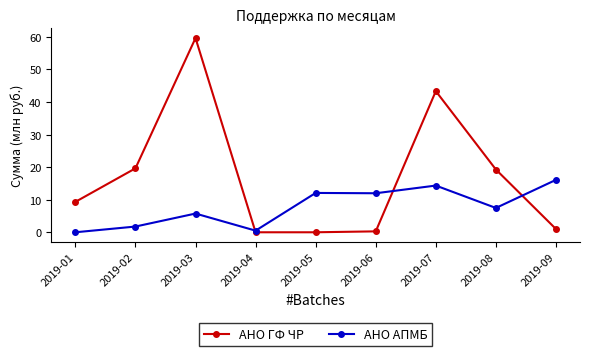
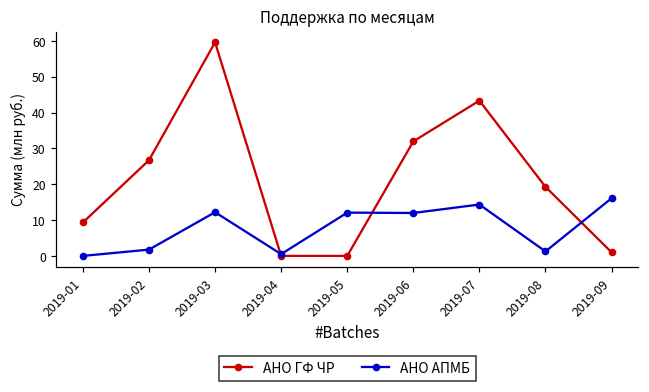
  {
    "АНО ГФ ЧР": {
      "2019-01": 9,
-     "2019-02": 20,
+     "2019-02": 27,
      "2019-03": 60,
      "2019-05": 0,
-     "2019-06": 0,
+     "2019-06": 32,
      "2019-07": 43,
      "2019-08": 19,
      "2019-09": 1
    },
    "АНО АПМБ": {
      "2019-01": 0,
      "2019-02": 2,
-     "2019-03": 6,
+     "2019-03": 12,
      "2019-05": 12,
      "2019-06": 12,
      "2019-07": 14,
-     "2019-08": 7,
+     "2019-08": 1,
      "2019-09": 16
    }
  }
